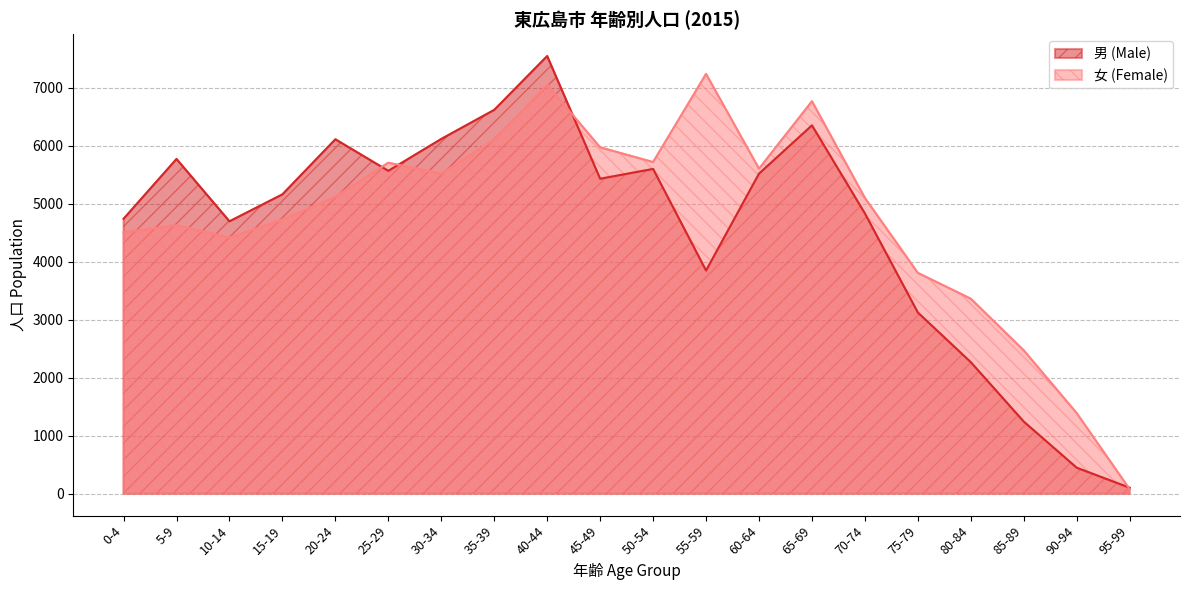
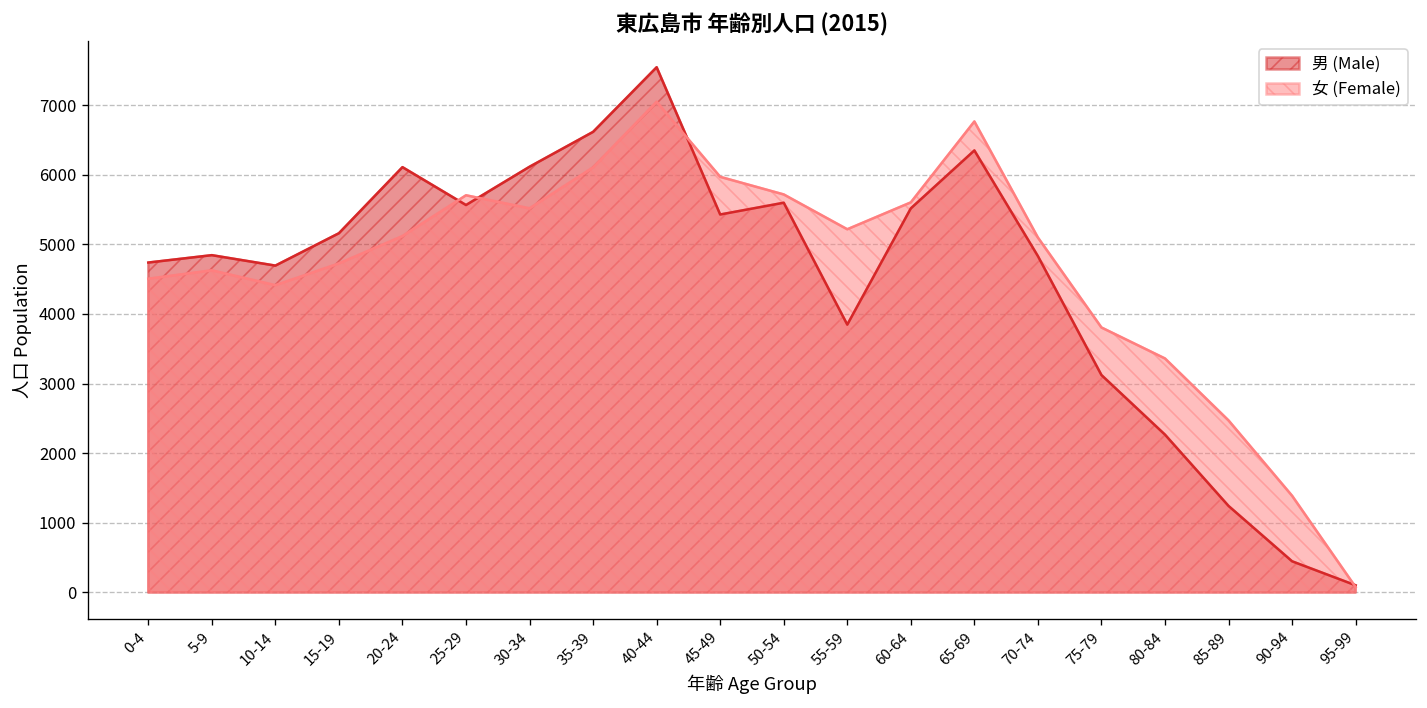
  {
    "男 (Male)": {
      "0-4": 4700,
-     "5-9": 5800,
+     "5-9": 4800,
      "10-14": 4700,
      "15-19": 5200,
      "20-24": 6100,
      "25-29": 5600,
      "30-34": 6100,
      "35-39": 6600,
      "40-44": 7500,
      "45-49": 5400,
      "50-54": 5600,
      "55-59": 3800,
      "60-64": 5500,
      "65-69": 6300,
      "70-74": 4800,
      "75-79": 3100,
      "80-84": 2300,
      "85-89": 1200,
      "90-94": 400
    },
    "女 (Female)": {
      "0-4": 4500,
      "5-9": 4600,
      "10-14": 4400,
      "15-19": 4700,
      "20-24": 5100,
      "25-29": 5700,
      "30-34": 5500,
      "35-39": 6100,
      "40-44": 7000,
      "45-49": 6000,
      "50-54": 5700,
-     "55-59": 7200,
+     "55-59": 5200,
      "60-64": 5600,
      "65-69": 6800,
      "70-74": 5100,
      "75-79": 3800,
      "80-84": 3400,
      "85-89": 2500,
      "90-94": 1400
    }
  }
